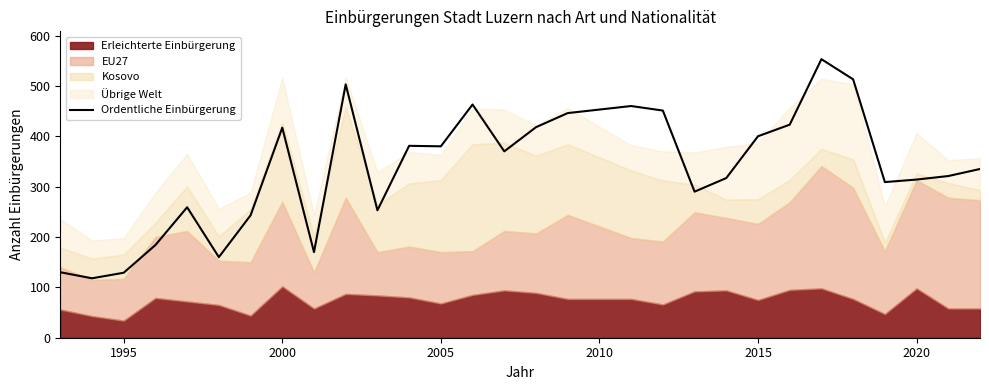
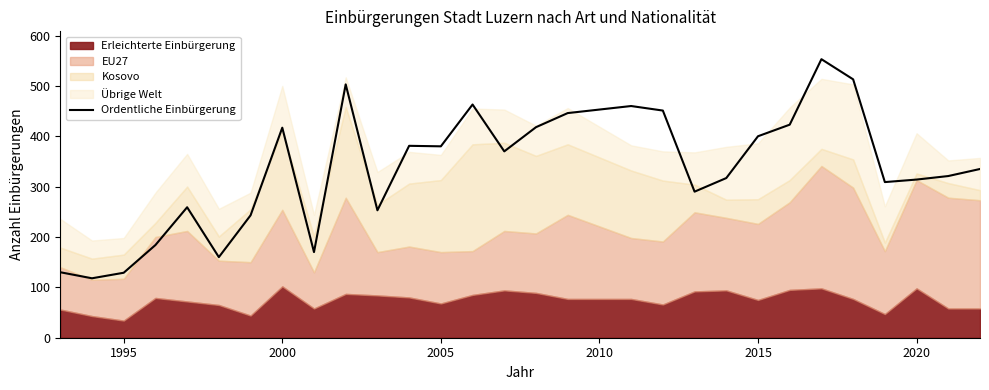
  {
    "Ordentliche Einbürgerung": {
      "1995": 130,
      "2000": 420,
      "2005": 380,
      "2015": 400
    },
    "Erleichterte Einbürgerung": {
      "1995": 30,
      "2000": 100,
      "2005": 70,
      "2015": 80,
      "2020": 100
    },
    "EU27": {
      "1995": 80,
-     "2000": 170,
+     "2000": 150,
      "2005": 100,
      "2015": 150
    }
  }
